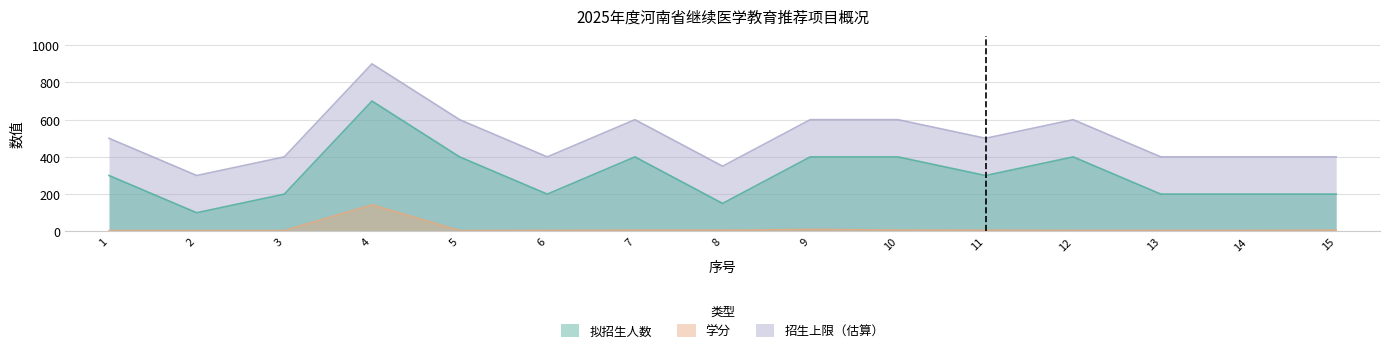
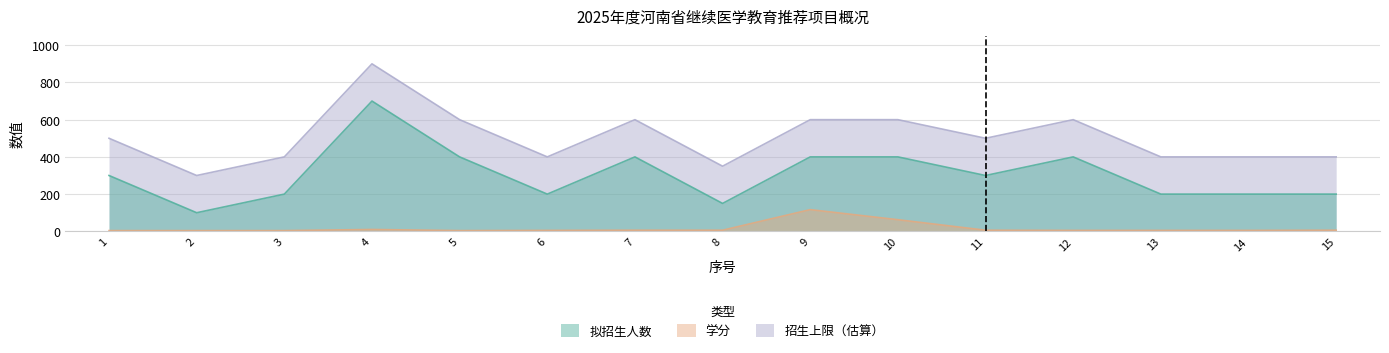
  {
    "拟招生人数": {
      "1": 300,
      "2": 100,
      "3": 200,
      "4": 700,
      "5": 400,
      "6": 200,
      "7": 400,
      "8": 150,
      "9": 400,
      "10": 400,
      "11": 300,
      "12": 400,
      "13": 200,
      "14": 200,
      "15": 200
    },
    "学分": {
      "1": 0,
      "2": 0,
      "3": 0,
-     "4": 140,
+     "4": 10,
      "5": 0,
      "6": 10,
      "7": 10,
      "8": 10,
-     "9": 10,
-     "10": 10,
+     "9": 120,
+     "10": 60,
      "11": 10,
      "12": 10,
      "13": 10,
      "14": 10,
      "15": 10
    }
  }
